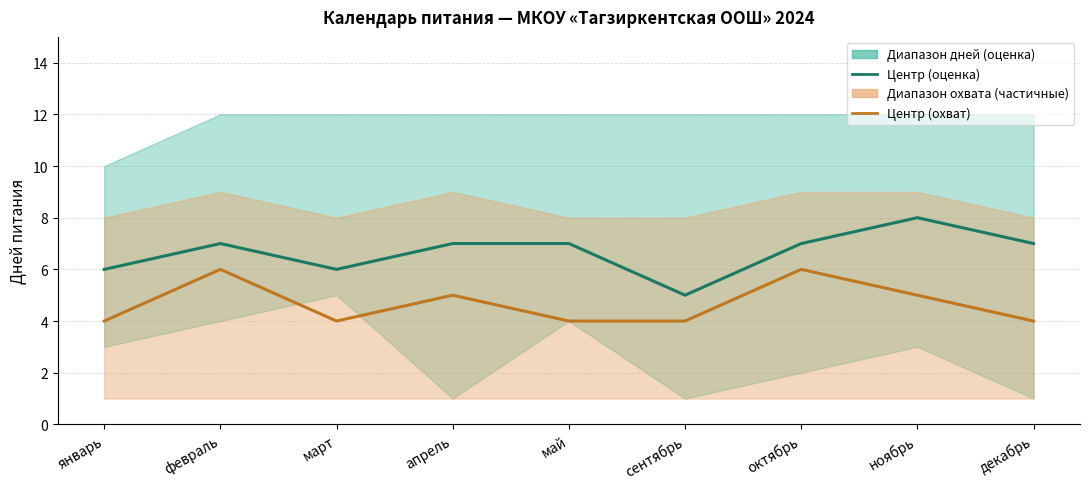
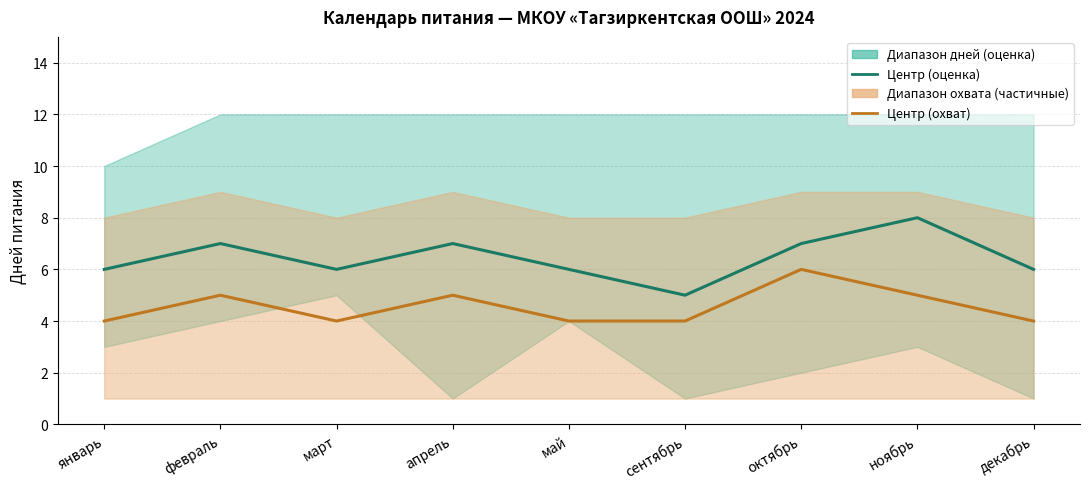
  {
    "Центр (оценка)": {
      "январь": 6,
      "февраль": 7,
      "март": 6,
      "апрель": 7,
-     "май": 7,
+     "май": 6,
      "сентябрь": 5,
      "октябрь": 7,
      "ноябрь": 8,
-     "декабрь": 7
+     "декабрь": 6
    },
    "Центр (охват)": {
      "январь": 4,
-     "февраль": 6,
+     "февраль": 5,
      "март": 4,
      "апрель": 5,
      "май": 4,
      "сентябрь": 4,
      "октябрь": 6,
      "ноябрь": 5,
      "декабрь": 4
    }
  }
